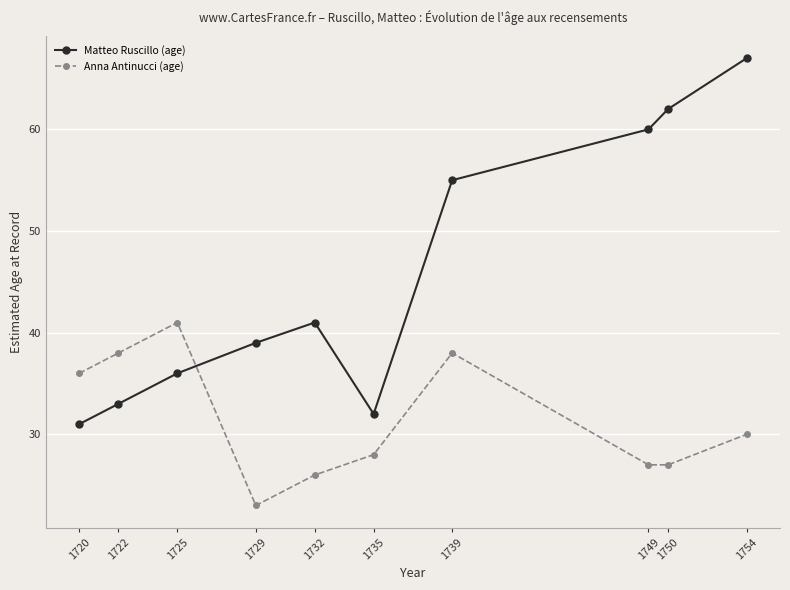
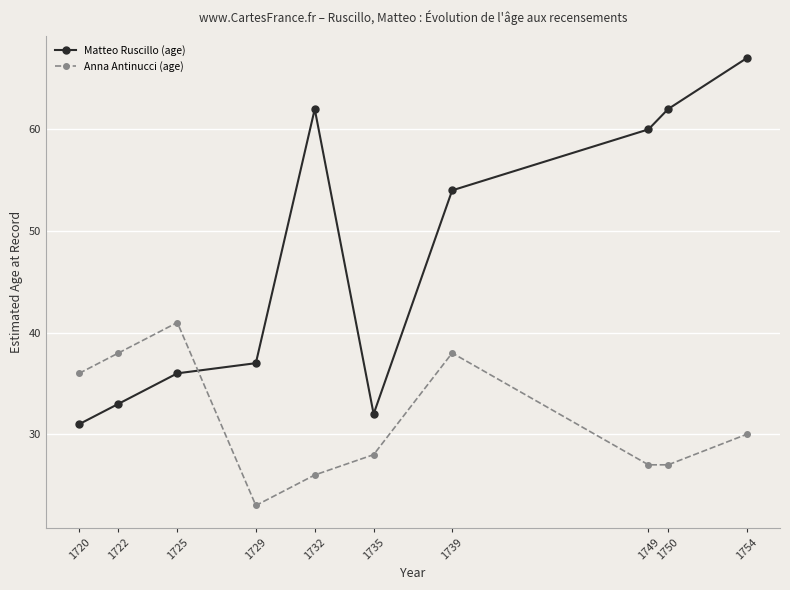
  {
    "Matteo Ruscillo (age)": {
      "1720": 31,
      "1722": 33,
      "1725": 36,
-     "1729": 39,
-     "1732": 41,
+     "1729": 37,
+     "1732": 62,
      "1735": 32,
-     "1739": 55,
+     "1739": 54,
      "1749": 60,
      "1750": 62,
      "1754": 67
    },
    "Anna Antinucci (age)": {
      "1720": 36,
      "1722": 38,
      "1725": 41,
      "1729": 23,
      "1732": 26,
      "1735": 28,
      "1739": 38,
      "1749": 27,
      "1750": 27,
      "1754": 30
    }
  }
